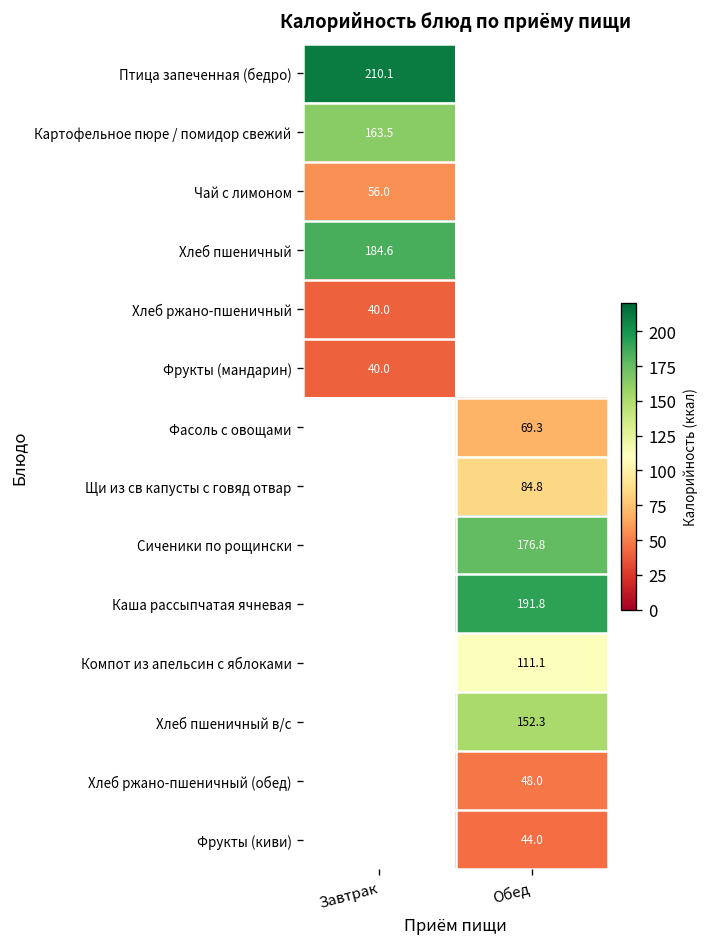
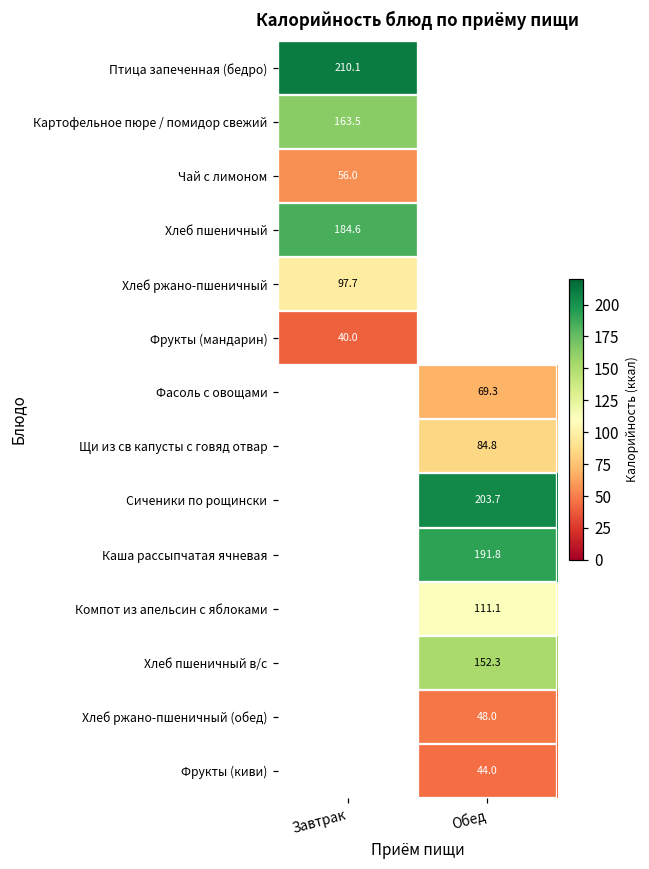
  {
    "Птица запеченная (бедро)": {
      "Завтрак": 210.1
    },
    "Картофельное пюре / помидор свежий": {
      "Завтрак": 163.5
    },
    "Чай с лимоном": {
      "Завтрак": 56.0
    },
    "Хлеб пшеничный": {
      "Завтрак": 184.6
    },
    "Хлеб ржано-пшеничный": {
-     "Завтрак": 40.0
+     "Завтрак": 97.7
    },
    "Фрукты (мандарин)": {
      "Завтрак": 40.0
    },
    "Фасоль с овощами": {
      "Обед": 69.3
    },
    "Щи из св капусты с говяд отвар": {
      "Обед": 84.8
    },
    "Сиченики по рощински": {
-     "Обед": 176.8
+     "Обед": 203.7
    },
    "Каша рассыпчатая ячневая": {
      "Обед": 191.8
    },
    "Компот из апельсин с яблоками": {
      "Обед": 111.1
    },
    "Хлеб пшеничный в/с": {
      "Обед": 152.3
    },
    "Хлеб ржано-пшеничный (обед)": {
      "Обед": 48.0
    },
    "Фрукты (киви)": {
      "Обед": 44.0
    }
  }
